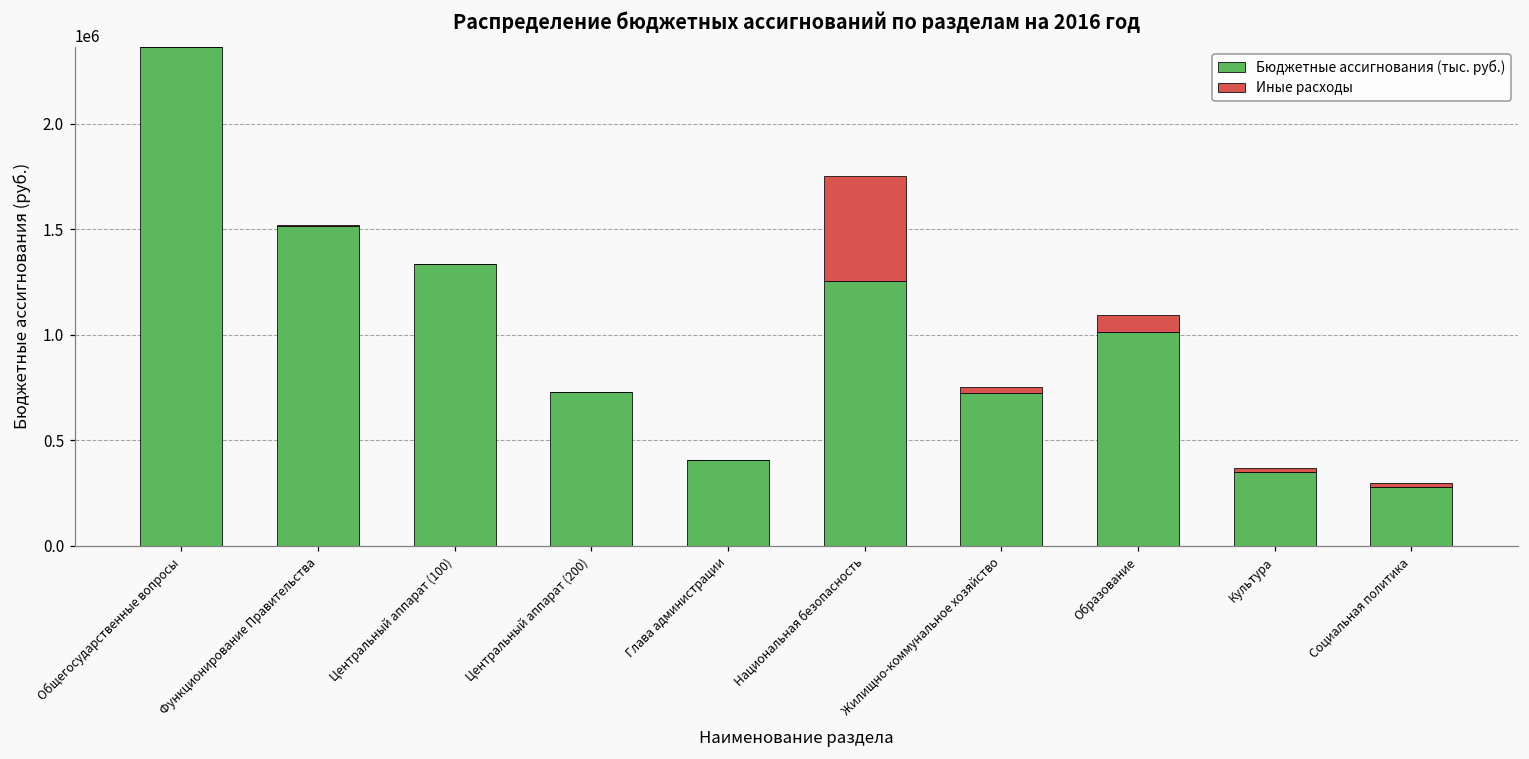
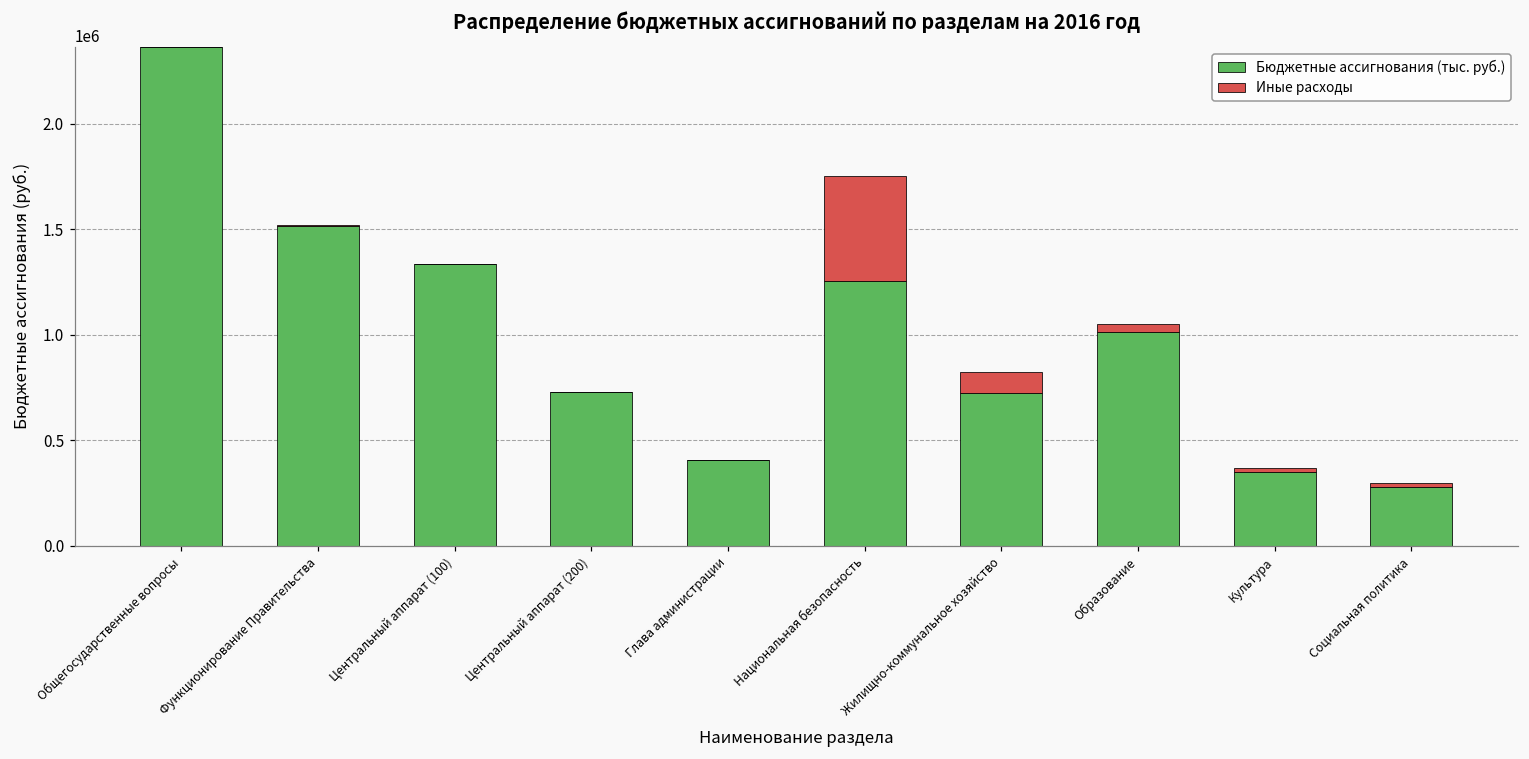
  {
    "Бюджетные ассигнования (тыс. руб.)": {
      "Общегосударственные вопросы": 2360000,
      "Функционирование Правительства": 1520000,
      "Центральный аппарат (100)": 1340000,
      "Центральный аппарат (200)": 730000,
      "Глава администрации": 400000,
      "Национальная безопасность": 1260000,
      "Жилищно-коммунальное хозяйство": 720000,
      "Образование": 1010000,
      "Культура": 350000,
      "Социальная политика": 280000
    },
    "Иные расходы": {
      "Общегосударственные вопросы": 0,
      "Центральный аппарат (100)": 0,
      "Центральный аппарат (200)": 0,
      "Глава администрации": 0,
      "Национальная безопасность": 500000,
-     "Жилищно-коммунальное хозяйство": 30000,
-     "Образование": 80000,
+     "Жилищно-коммунальное хозяйство": 100000,
+     "Образование": 40000,
      "Культура": 20000,
      "Социальная политика": 20000
    }
  }
